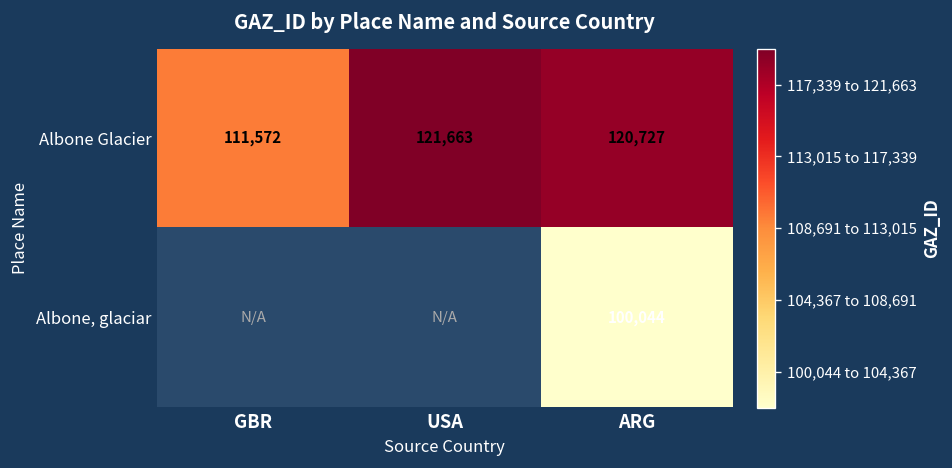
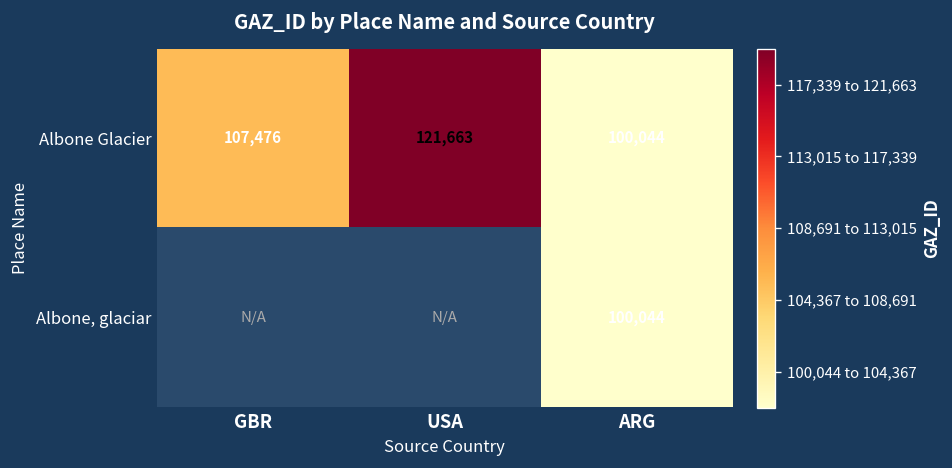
  {
    "Albone Glacier": {
-     "GBR": "111,572",
+     "GBR": "107,476",
      "USA": "121,663",
-     "ARG": "120,727"
+     "ARG": "100,044"
    },
    "Albone, glaciar": {
      "ARG": "100,044"
    }
  }
